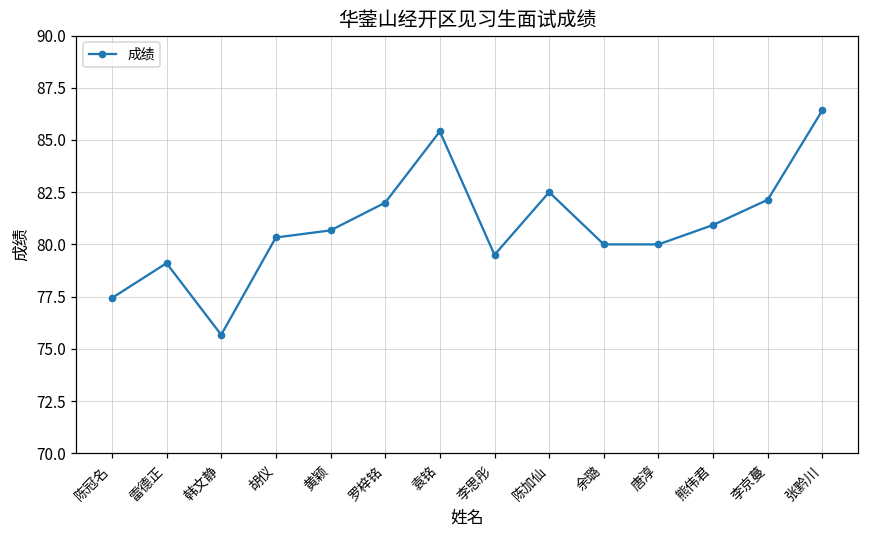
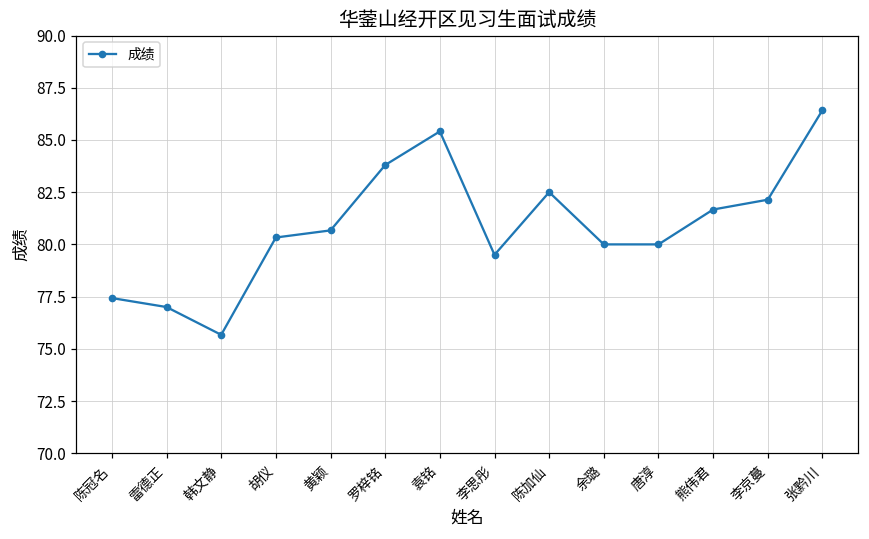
  {
    "陈冠名": 77.4,
-   "雷德正": 79.1,
+   "雷德正": 77.0,
    "韩文静": 75.7,
    "胡仪": 80.3,
    "黄颖": 80.7,
-   "罗梓铭": 82.0,
+   "罗梓铭": 83.8,
    "袁铭": 85.4,
    "李思彤": 79.5,
    "陈加仙": 82.5,
    "余璐": 80.0,
    "唐淳": 80.0,
-   "熊伟君": 80.9,
+   "熊伟君": 81.7,
    "李京蔓": 82.1,
    "张黔川": 86.4
  }
